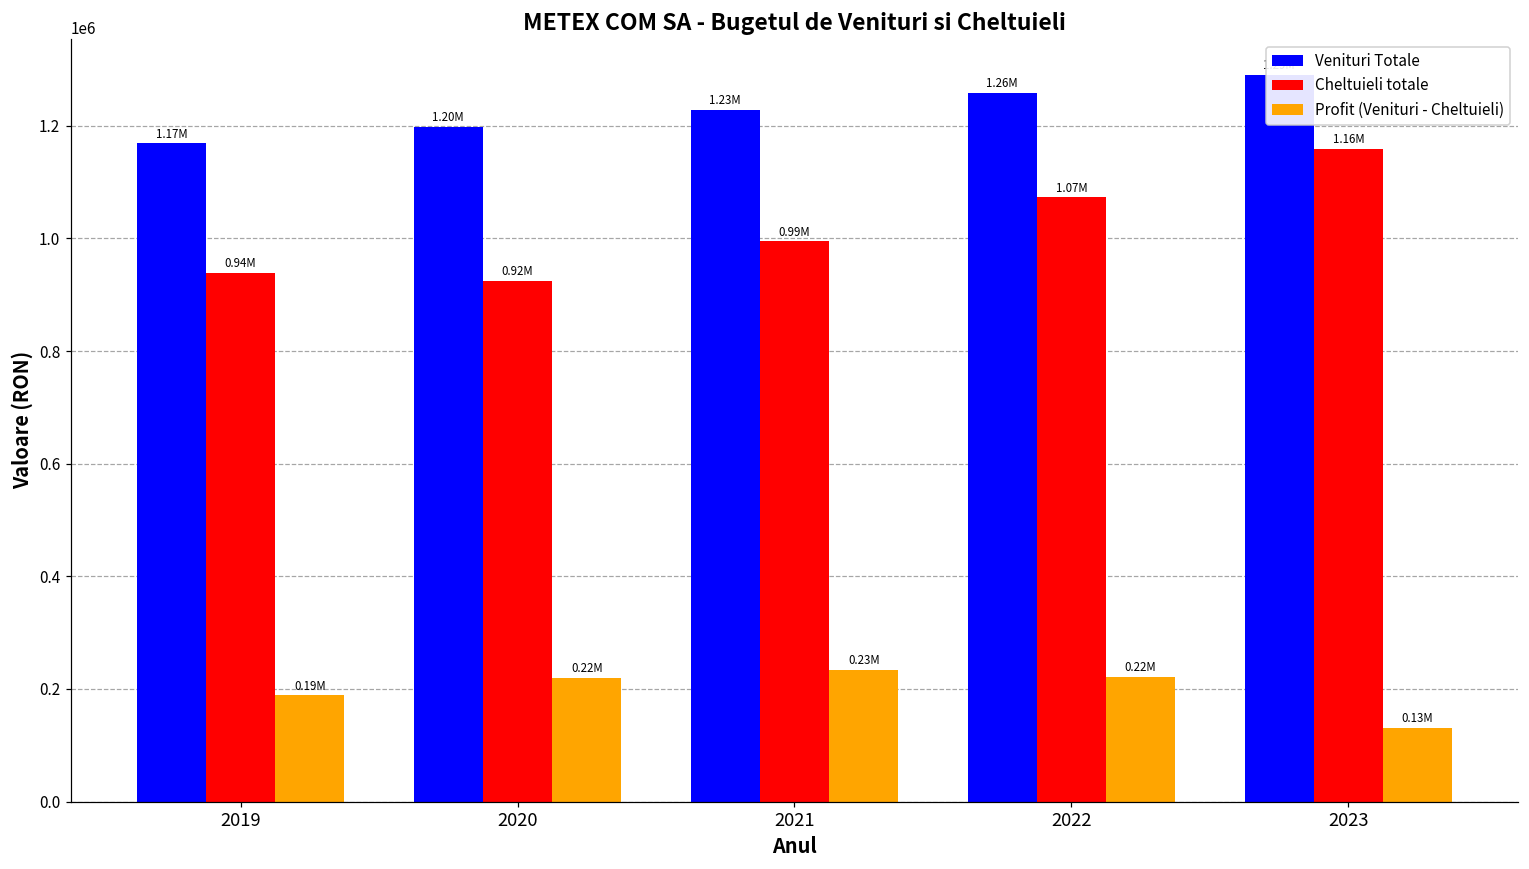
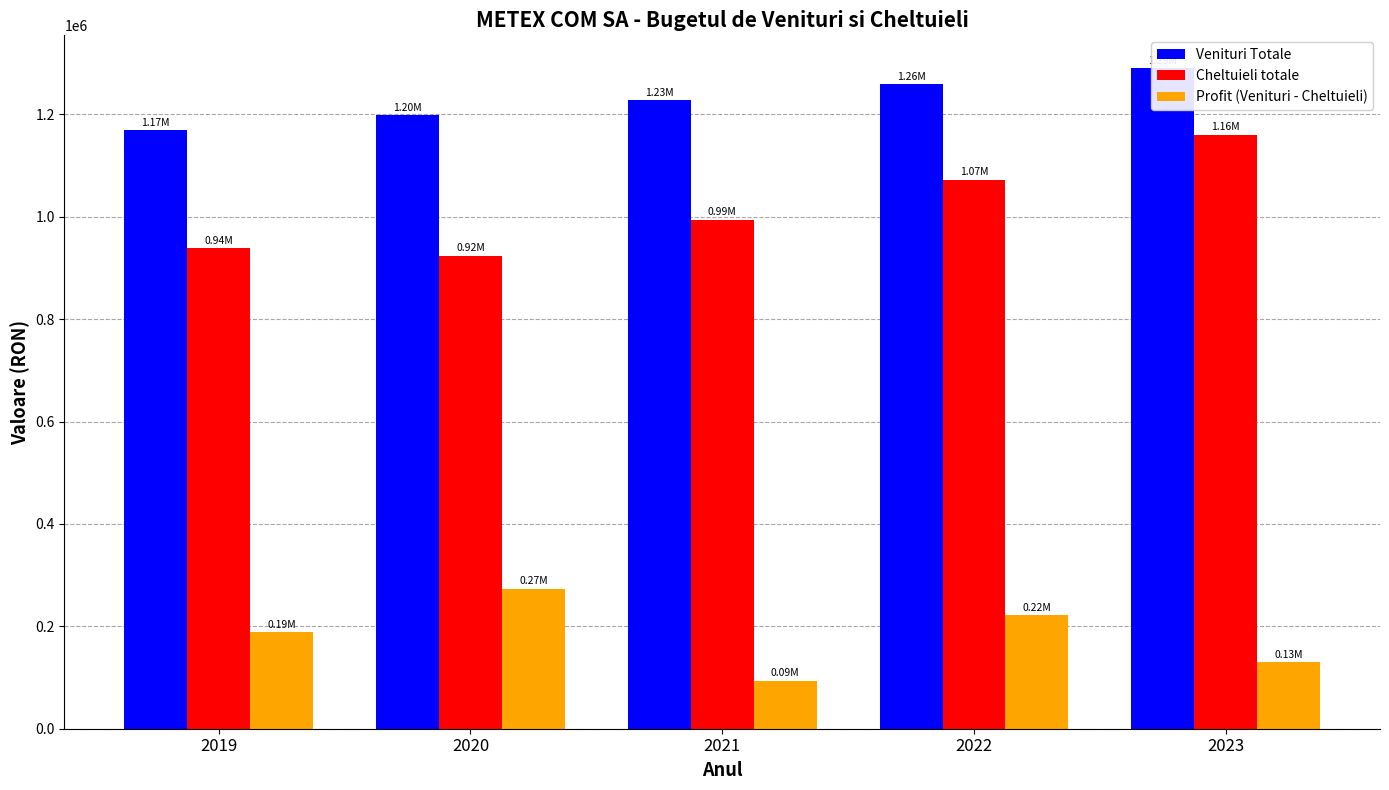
  {
    "Venituri Totale": {
      "2019": "1.17M",
      "2020": "1.20M",
      "2021": "1.23M",
      "2022": "1.26M"
    },
    "Cheltuieli totale": {
      "2019": "0.94M",
      "2020": "0.92M",
      "2021": "0.99M",
      "2022": "1.07M",
      "2023": "1.16M"
    },
    "Profit (Venituri - Cheltuieli)": {
      "2019": "0.19M",
-     "2020": "0.22M",
-     "2021": "0.23M",
+     "2020": "0.27M",
+     "2021": "0.09M",
      "2022": "0.22M",
      "2023": "0.13M"
    }
  }
